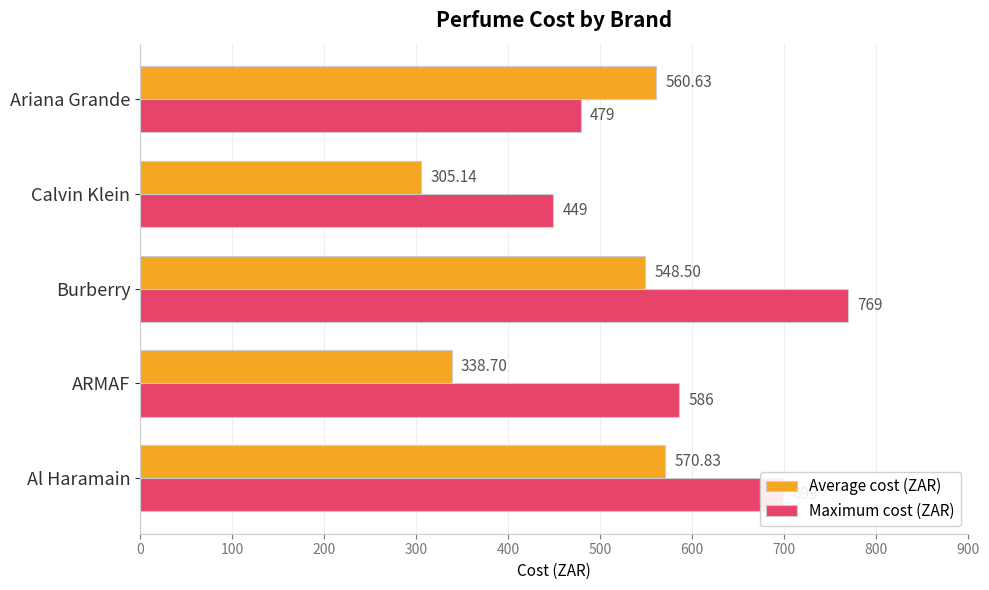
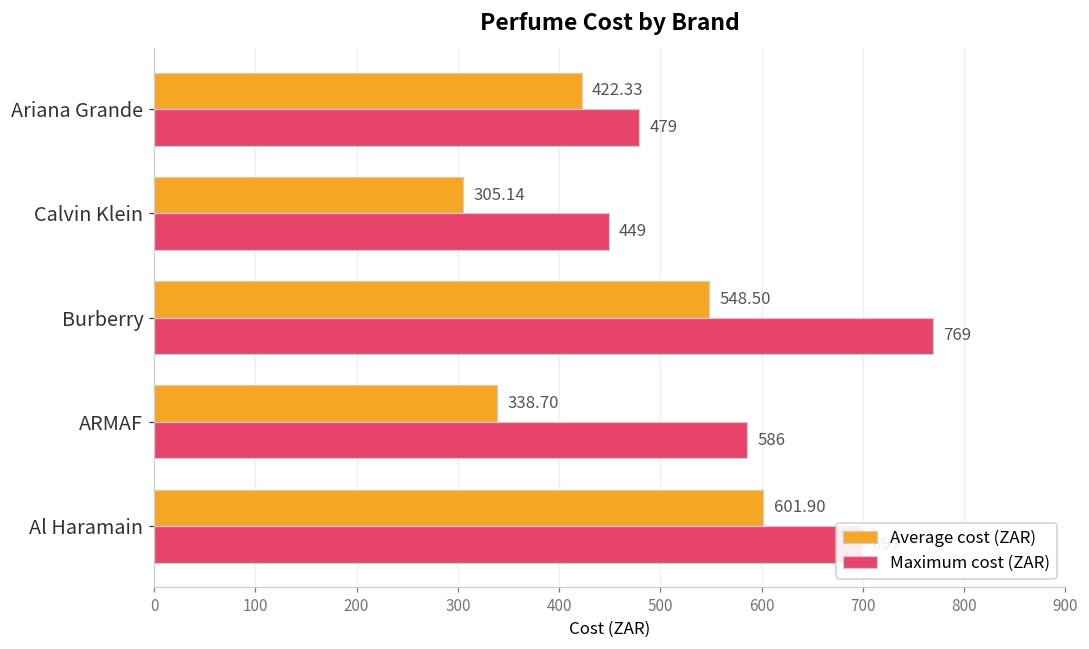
  {
    "Average cost (ZAR)": {
-     "Ariana Grande": 560.63,
+     "Ariana Grande": 422.33,
      "Calvin Klein": 305.14,
      "Burberry": 548.50,
      "ARMAF": 338.70,
-     "Al Haramain": 570.83
+     "Al Haramain": 601.90
    },
    "Maximum cost (ZAR)": {
      "Ariana Grande": 479,
      "Calvin Klein": 449,
      "Burberry": 769,
      "ARMAF": 586
    }
  }
